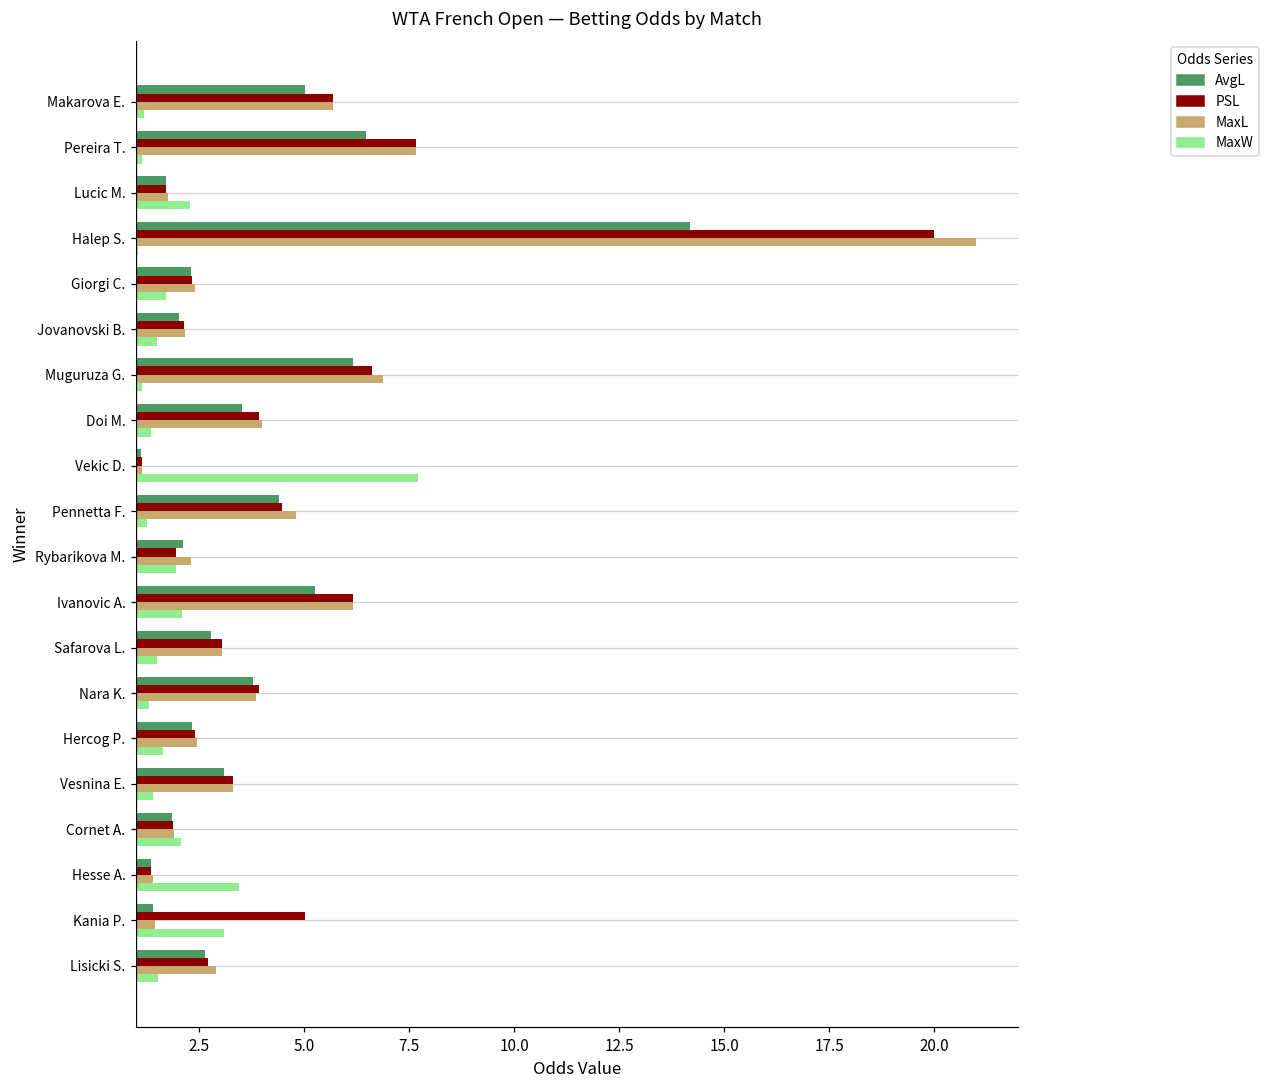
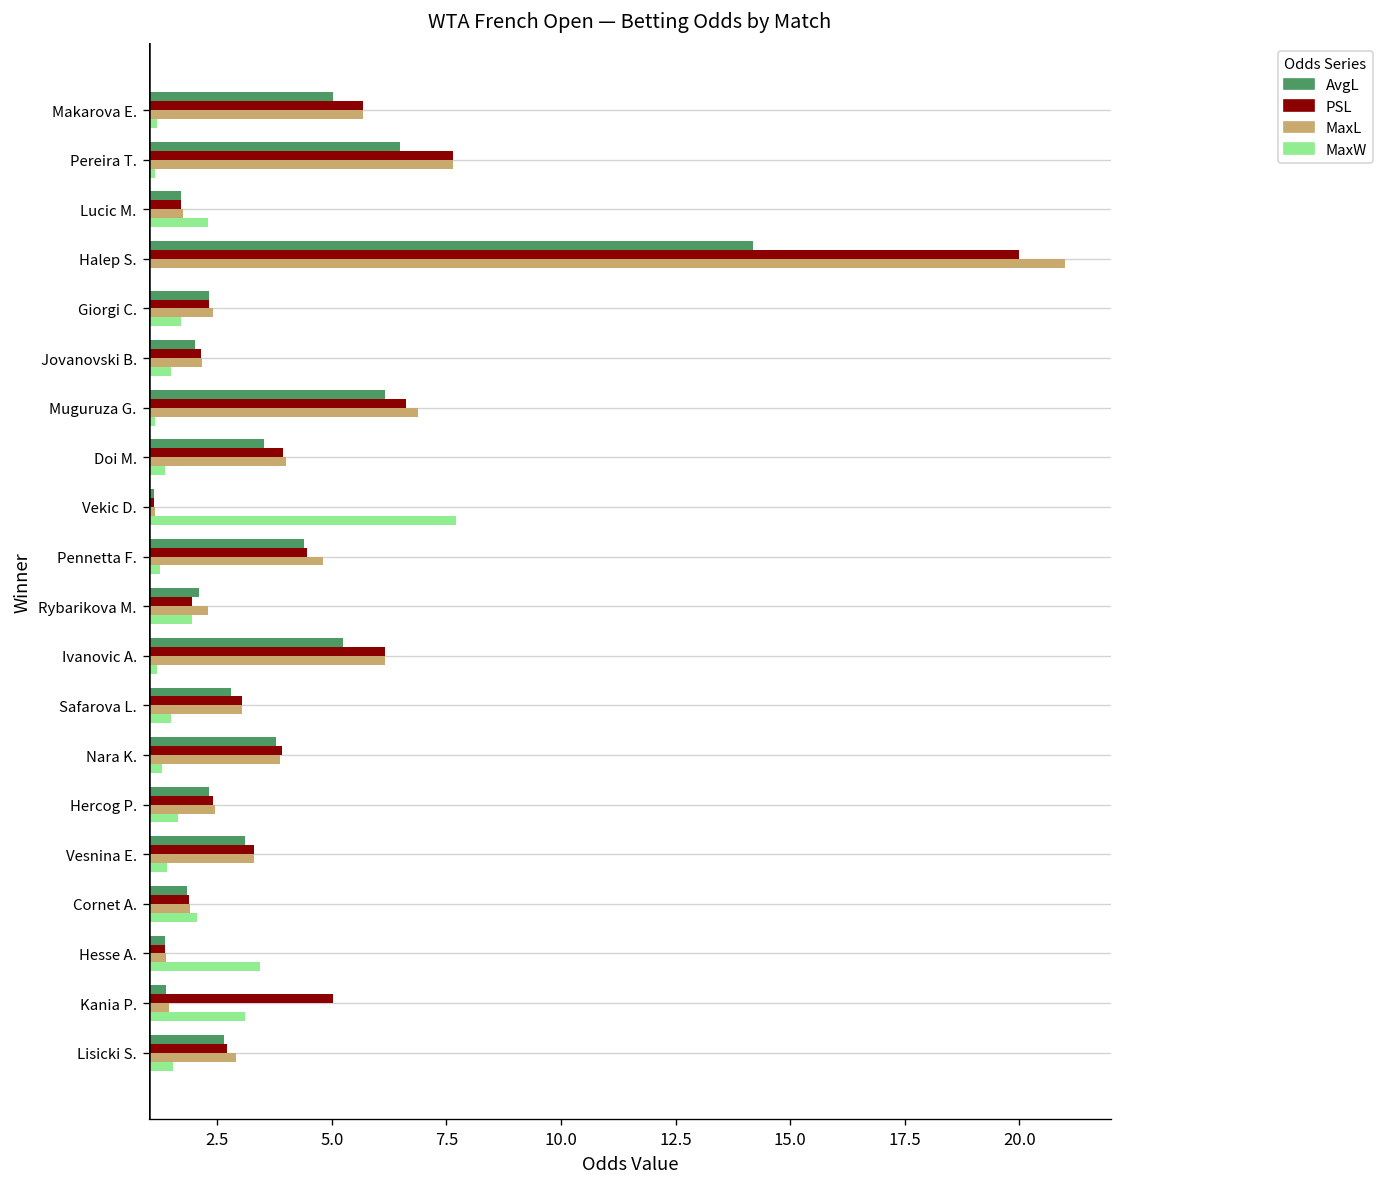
  {
    "AvgL": {
      "Makarova E.": 5.0,
      "Pereira T.": 6.5,
      "Lucic M.": 1.7,
      "Halep S.": 14.2,
      "Giorgi C.": 2.3,
      "Jovanovski B.": 2.0,
      "Muguruza G.": 6.2,
      "Doi M.": 3.5,
      "Vekic D.": 1.1,
      "Pennetta F.": 4.4,
      "Rybarikova M.": 2.1,
      "Ivanovic A.": 5.3,
      "Safarova L.": 2.8,
      "Nara K.": 3.8,
      "Hercog P.": 2.3,
      "Vesnina E.": 3.1,
      "Cornet A.": 1.9,
      "Hesse A.": 1.4,
      "Kania P.": 1.4,
      "Lisicki S.": 2.6
    },
    "PSL": {
      "Makarova E.": 5.7,
      "Pereira T.": 7.7,
      "Lucic M.": 1.7,
      "Halep S.": 20.0,
      "Giorgi C.": 2.3,
      "Jovanovski B.": 2.1,
      "Muguruza G.": 6.6,
      "Doi M.": 3.9,
      "Vekic D.": 1.1,
      "Pennetta F.": 4.5,
      "Rybarikova M.": 2.0,
      "Ivanovic A.": 6.2,
      "Safarova L.": 3.1,
      "Nara K.": 3.9,
      "Hercog P.": 2.4,
      "Vesnina E.": 3.3,
      "Cornet A.": 1.9,
      "Hesse A.": 1.4,
      "Kania P.": 5.0,
      "Lisicki S.": 2.7
    },
    "MaxL": {
      "Makarova E.": 5.7,
      "Pereira T.": 7.7,
      "Lucic M.": 1.8,
      "Halep S.": 21.0,
      "Giorgi C.": 2.4,
      "Jovanovski B.": 2.2,
      "Muguruza G.": 6.9,
      "Doi M.": 4.0,
      "Vekic D.": 1.2,
      "Pennetta F.": 4.8,
      "Rybarikova M.": 2.3,
      "Ivanovic A.": 6.2,
      "Safarova L.": 3.1,
      "Nara K.": 3.9,
      "Hercog P.": 2.5,
      "Vesnina E.": 3.3,
      "Cornet A.": 1.9,
      "Hesse A.": 1.4,
      "Kania P.": 1.4,
      "Lisicki S.": 2.9
    },
    "MaxW": {
      "Makarova E.": 1.2,
      "Pereira T.": 1.1,
      "Lucic M.": 2.3,
      "Giorgi C.": 1.7,
      "Jovanovski B.": 1.5,
      "Muguruza G.": 1.2,
      "Doi M.": 1.4,
      "Vekic D.": 7.7,
      "Pennetta F.": 1.3,
      "Rybarikova M.": 2.0,
-     "Ivanovic A.": 2.1,
+     "Ivanovic A.": 1.2,
      "Safarova L.": 1.5,
      "Nara K.": 1.3,
      "Hercog P.": 1.7,
      "Vesnina E.": 1.4,
      "Cornet A.": 2.1,
      "Hesse A.": 3.4,
      "Kania P.": 3.1,
      "Lisicki S.": 1.5
    }
  }
